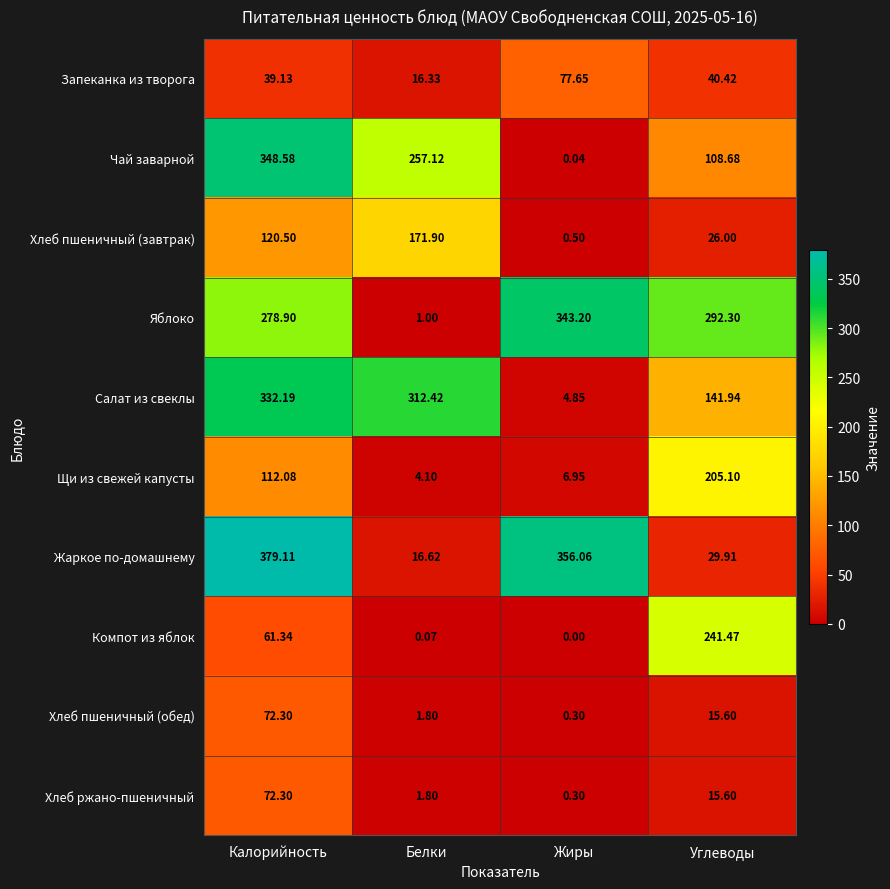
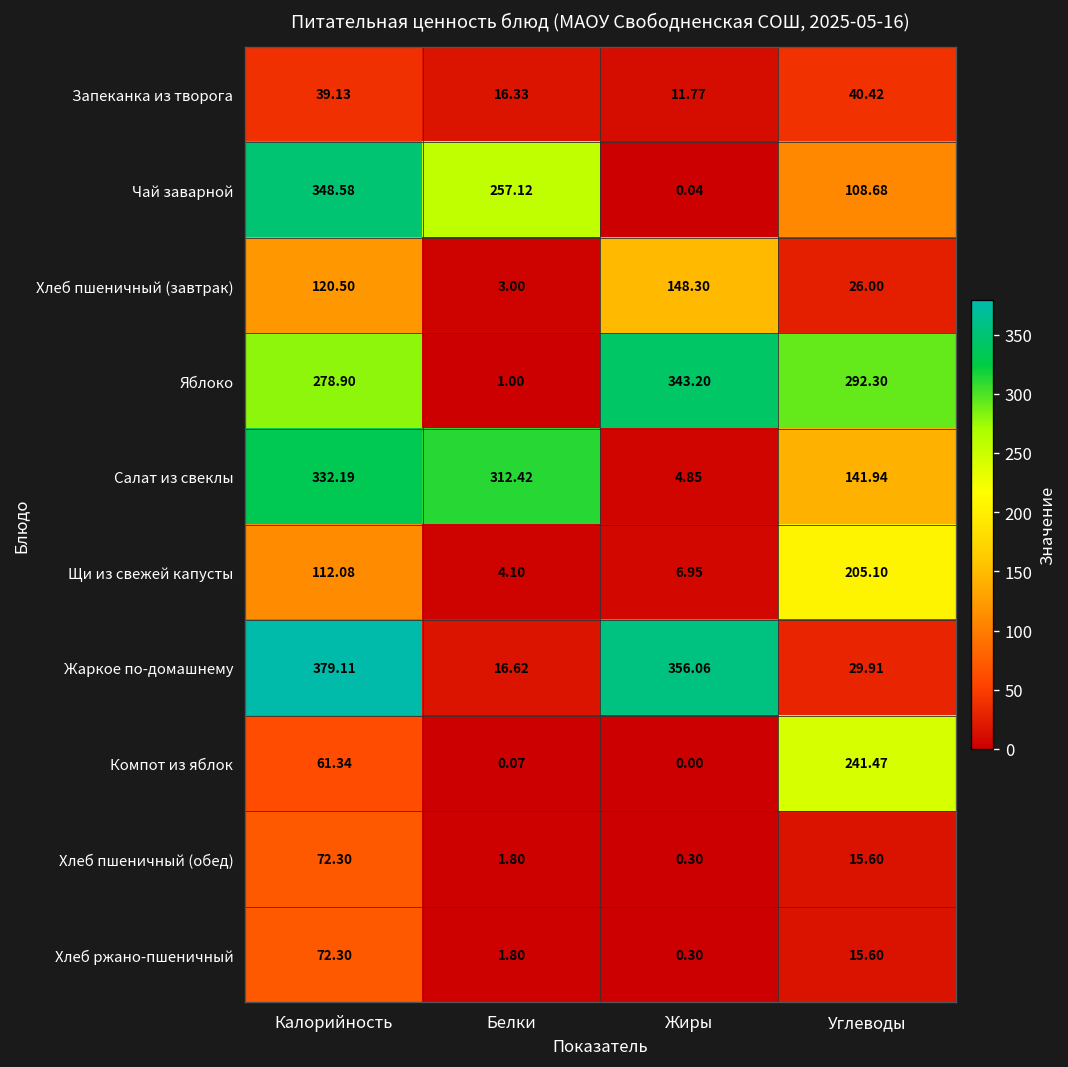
  {
    "Запеканка из творога": {
      "Калорийность": 39.13,
      "Белки": 16.33,
-     "Жиры": 77.65,
+     "Жиры": 11.77,
      "Углеводы": 40.42
    },
    "Чай заварной": {
      "Калорийность": 348.58,
      "Белки": 257.12,
      "Жиры": 0.04,
      "Углеводы": 108.68
    },
    "Хлеб пшеничный (завтрак)": {
      "Калорийность": 120.50,
-     "Белки": 171.90,
-     "Жиры": 0.50,
+     "Белки": 3.00,
+     "Жиры": 148.30,
      "Углеводы": 26.00
    },
    "Яблоко": {
      "Калорийность": 278.90,
      "Белки": 1.00,
      "Жиры": 343.20,
      "Углеводы": 292.30
    },
    "Салат из свеклы": {
      "Калорийность": 332.19,
      "Белки": 312.42,
      "Жиры": 4.85,
      "Углеводы": 141.94
    },
    "Щи из свежей капусты": {
      "Калорийность": 112.08,
      "Белки": 4.10,
      "Жиры": 6.95,
      "Углеводы": 205.10
    },
    "Жаркое по-домашнему": {
      "Калорийность": 379.11,
      "Белки": 16.62,
      "Жиры": 356.06,
      "Углеводы": 29.91
    },
    "Компот из яблок": {
      "Калорийность": 61.34,
      "Белки": 0.07,
      "Жиры": 0.00,
      "Углеводы": 241.47
    },
    "Хлеб пшеничный (обед)": {
      "Калорийность": 72.30,
      "Белки": 1.80,
      "Жиры": 0.30,
      "Углеводы": 15.60
    },
    "Хлеб ржано-пшеничный": {
      "Калорийность": 72.30,
      "Белки": 1.80,
      "Жиры": 0.30,
      "Углеводы": 15.60
    }
  }
